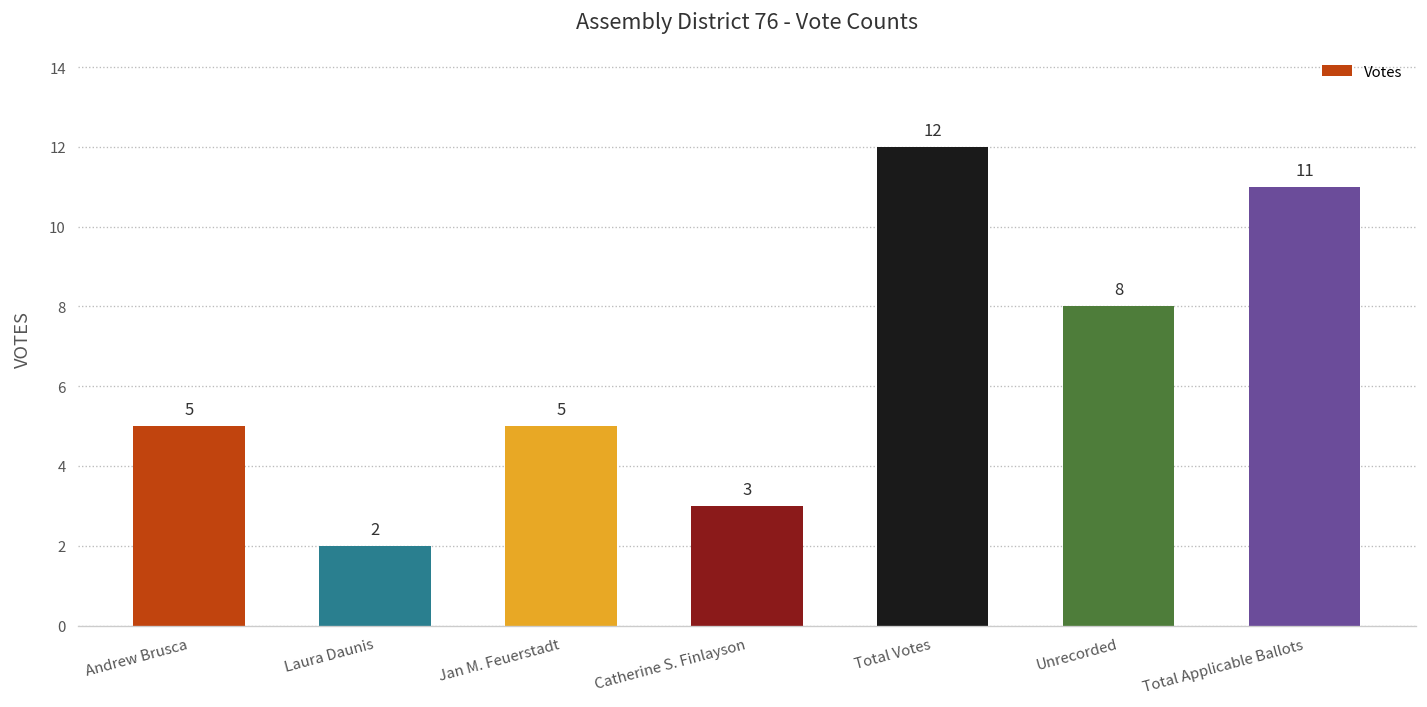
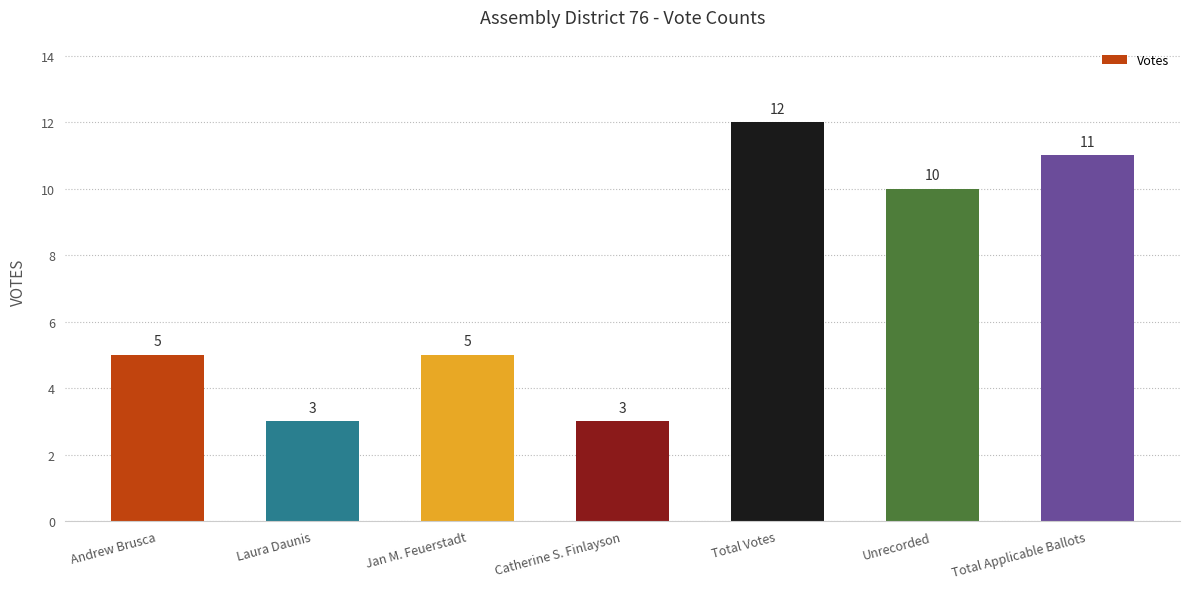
  {
    "Andrew Brusca": 5,
-   "Laura Daunis": 2,
+   "Laura Daunis": 3,
    "Jan M. Feuerstadt": 5,
    "Catherine S. Finlayson": 3,
    "Total Votes": 12,
-   "Unrecorded": 8,
+   "Unrecorded": 10,
    "Total Applicable Ballots": 11
  }
